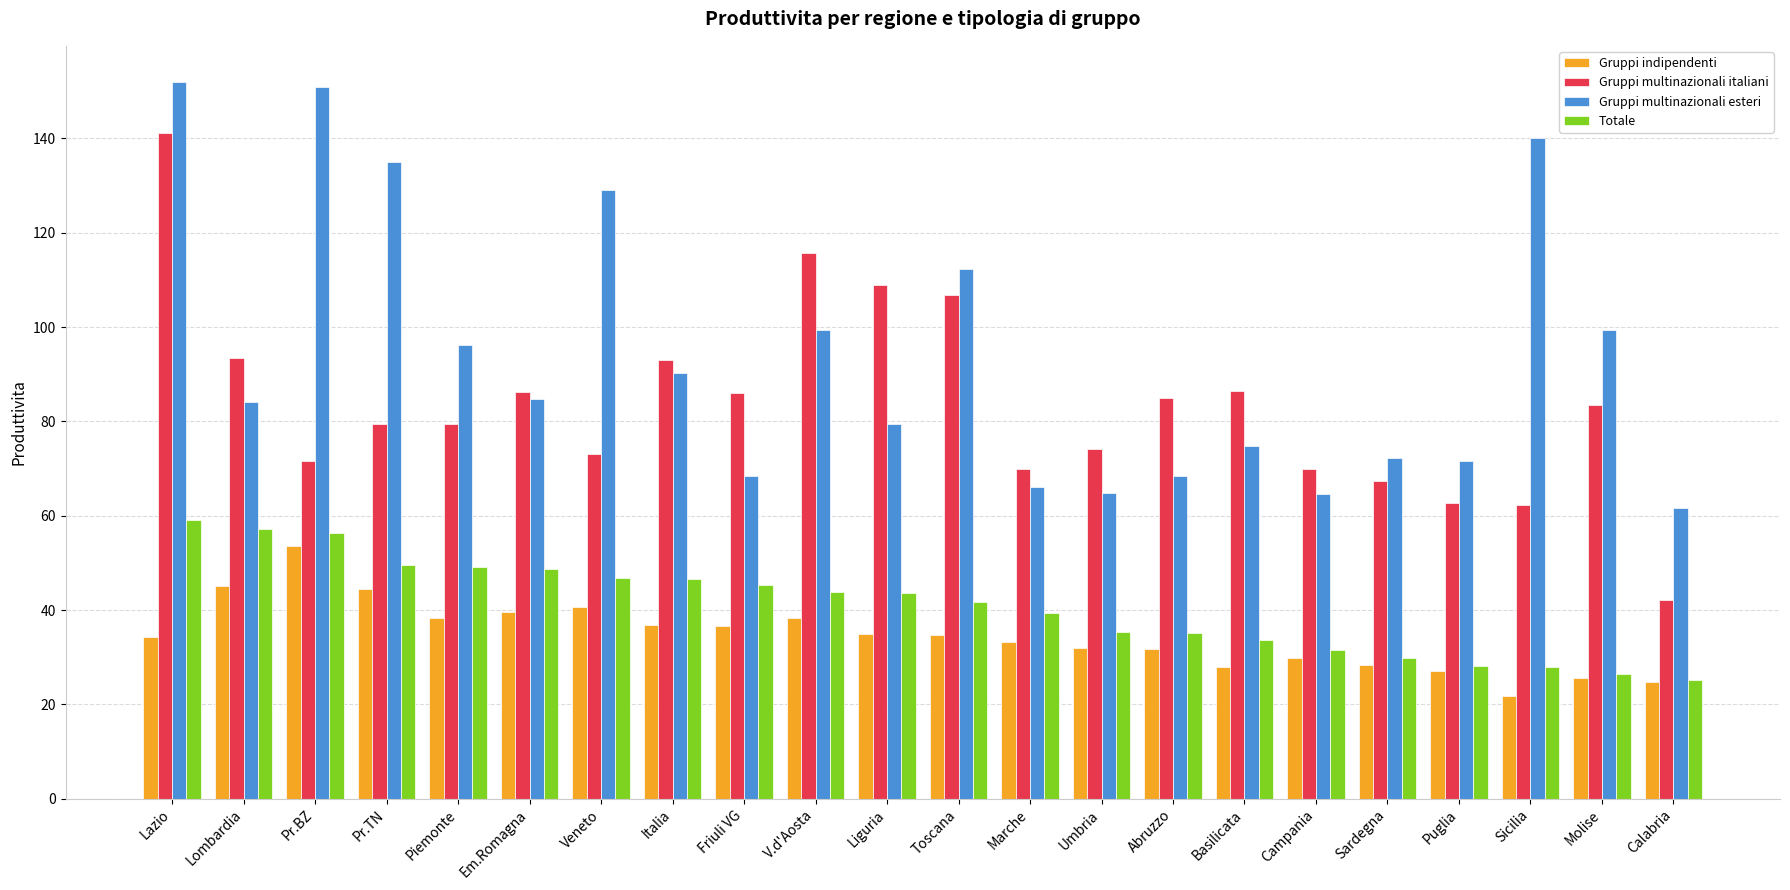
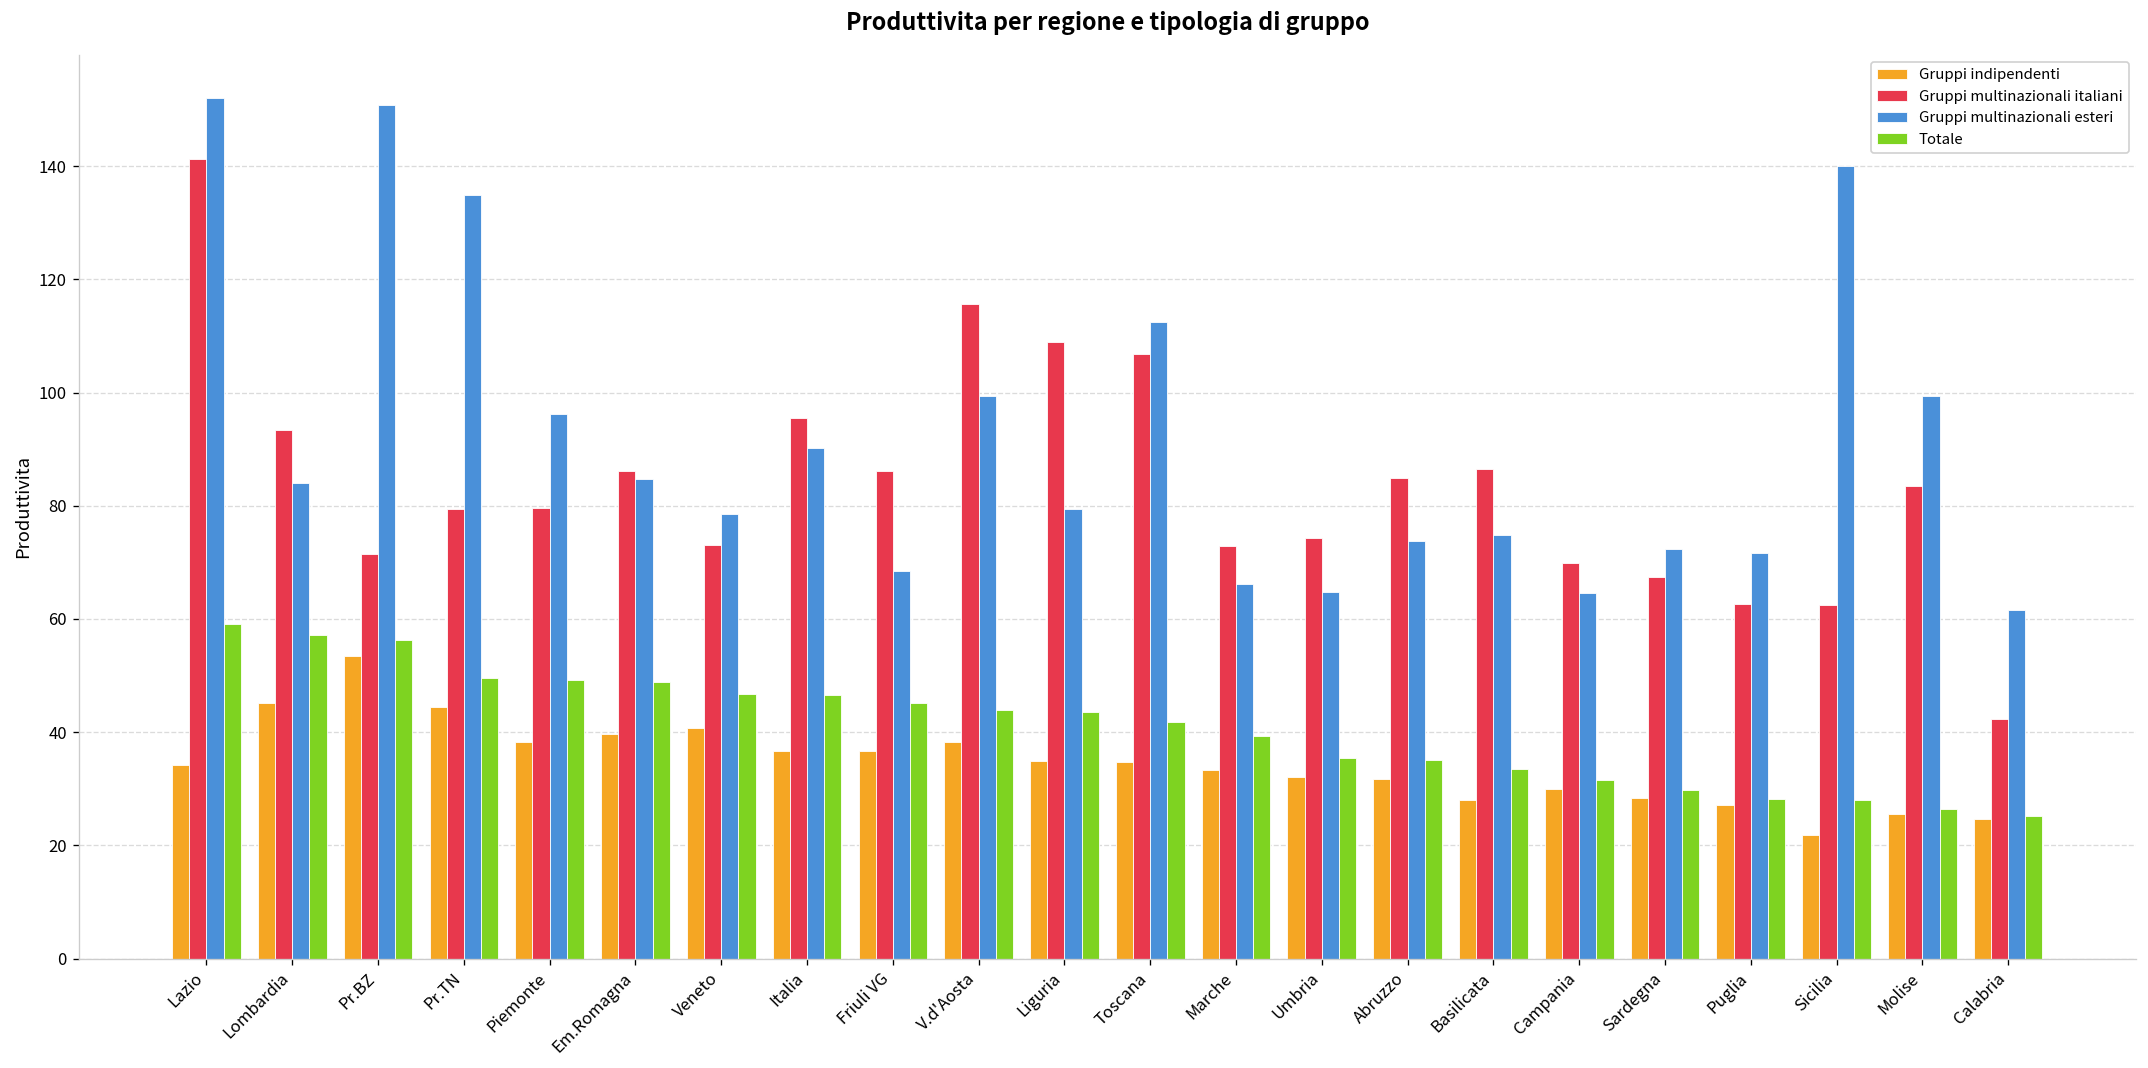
  {
    "Gruppi indipendenti": {
      "Lazio": 34,
      "Lombardia": 45,
      "Pr.BZ": 54,
      "Pr.TN": 45,
      "Piemonte": 38,
      "Em.Romagna": 40,
      "Veneto": 41,
      "Italia": 37,
      "Friuli VG": 37,
      "V.d'Aosta": 38,
      "Liguria": 35,
      "Toscana": 35,
      "Marche": 33,
      "Umbria": 32,
      "Abruzzo": 32,
      "Basilicata": 28,
      "Campania": 30,
      "Sardegna": 28,
      "Puglia": 27,
      "Sicilia": 22,
      "Molise": 26,
      "Calabria": 25
    },
    "Gruppi multinazionali italiani": {
      "Lazio": 141,
      "Lombardia": 93,
      "Pr.BZ": 72,
      "Pr.TN": 79,
      "Piemonte": 80,
      "Em.Romagna": 86,
      "Veneto": 73,
-     "Italia": 93,
+     "Italia": 96,
      "Friuli VG": 86,
      "V.d'Aosta": 116,
      "Liguria": 109,
      "Toscana": 107,
-     "Marche": 70,
+     "Marche": 73,
      "Umbria": 74,
      "Abruzzo": 85,
      "Basilicata": 87,
      "Campania": 70,
      "Sardegna": 67,
      "Puglia": 63,
      "Sicilia": 62,
      "Molise": 83,
      "Calabria": 42
    },
    "Gruppi multinazionali esteri": {
      "Lazio": 152,
      "Lombardia": 84,
      "Pr.BZ": 151,
      "Pr.TN": 135,
      "Piemonte": 96,
      "Em.Romagna": 85,
-     "Veneto": 129,
+     "Veneto": 79,
      "Italia": 90,
      "Friuli VG": 68,
      "V.d'Aosta": 99,
      "Liguria": 79,
      "Toscana": 112,
      "Marche": 66,
      "Umbria": 65,
-     "Abruzzo": 68,
+     "Abruzzo": 74,
      "Basilicata": 75,
      "Campania": 65,
      "Sardegna": 72,
      "Puglia": 72,
      "Sicilia": 140,
      "Molise": 99,
      "Calabria": 62
    },
    "Totale": {
      "Lazio": 59,
      "Lombardia": 57,
      "Pr.BZ": 56,
      "Pr.TN": 50,
      "Piemonte": 49,
      "Em.Romagna": 49,
      "Veneto": 47,
      "Italia": 47,
      "Friuli VG": 45,
      "V.d'Aosta": 44,
      "Liguria": 44,
      "Toscana": 42,
      "Marche": 39,
      "Umbria": 35,
      "Abruzzo": 35,
      "Basilicata": 34,
      "Campania": 32,
      "Sardegna": 30,
      "Puglia": 28,
      "Sicilia": 28,
      "Molise": 26,
      "Calabria": 25
    }
  }
